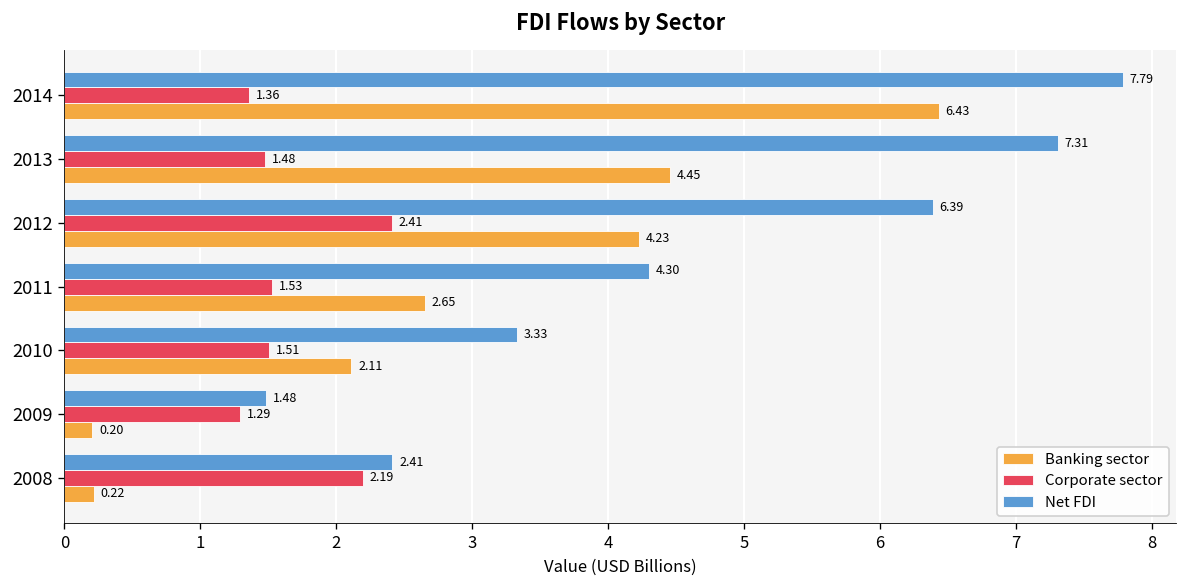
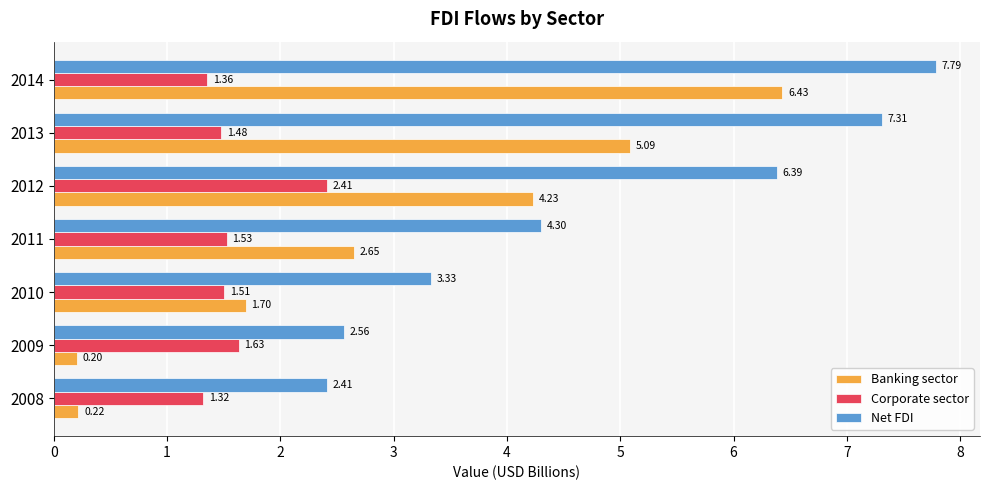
  {
    "Banking sector": {
      "2014": 6.43,
-     "2013": 4.45,
+     "2013": 5.09,
      "2012": 4.23,
      "2011": 2.65,
-     "2010": 2.11,
+     "2010": 1.70,
      "2009": 0.20,
      "2008": 0.22
    },
    "Corporate sector": {
      "2014": 1.36,
      "2013": 1.48,
      "2012": 2.41,
      "2011": 1.53,
      "2010": 1.51,
-     "2009": 1.29,
-     "2008": 2.19
+     "2009": 1.63,
+     "2008": 1.32
    },
    "Net FDI": {
      "2014": 7.79,
      "2013": 7.31,
      "2012": 6.39,
      "2011": 4.30,
      "2010": 3.33,
-     "2009": 1.48,
+     "2009": 2.56,
      "2008": 2.41
    }
  }
